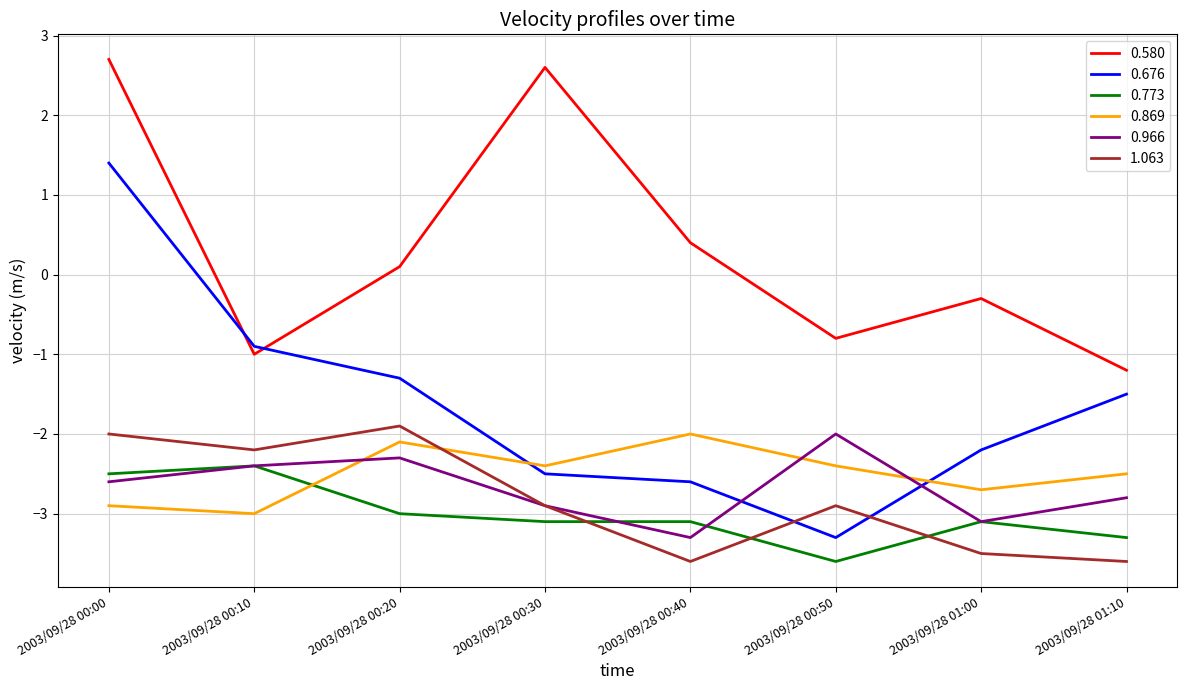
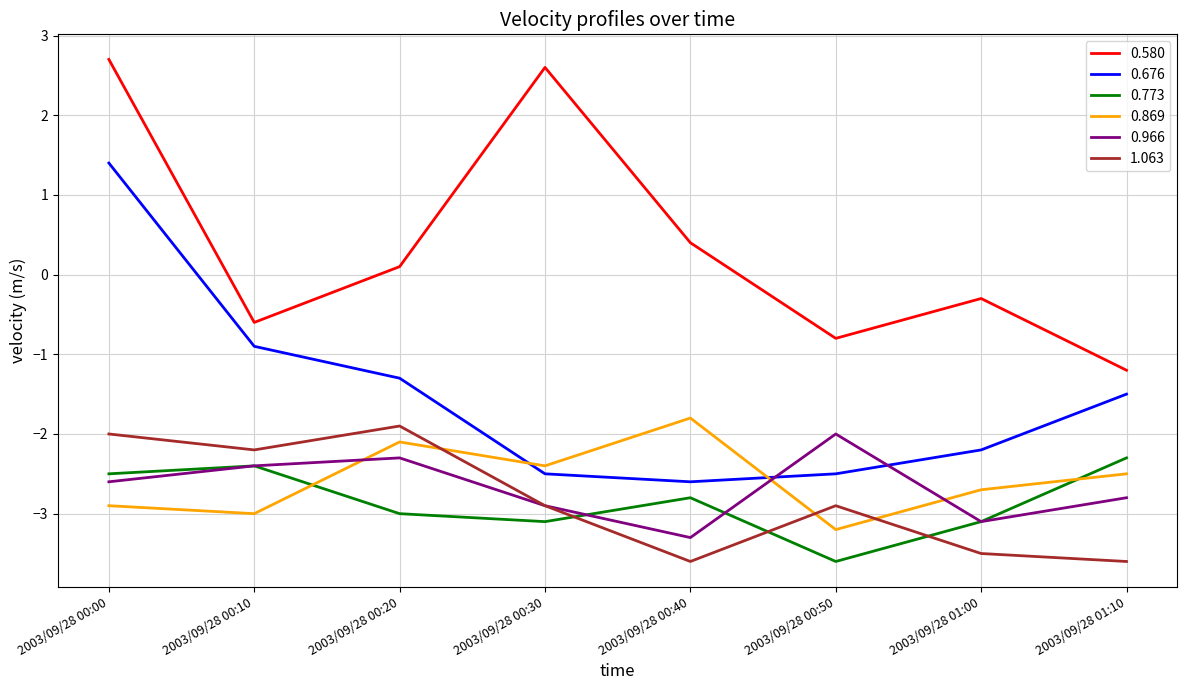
  {
    "0.580": {
      "2003/09/28 00:00": 2.7,
-     "2003/09/28 00:10": -1.0,
+     "2003/09/28 00:10": -0.6,
      "2003/09/28 00:20": 0.1,
      "2003/09/28 00:30": 2.6,
      "2003/09/28 00:40": 0.4,
      "2003/09/28 00:50": -0.8,
      "2003/09/28 01:00": -0.3,
      "2003/09/28 01:10": -1.2
    },
    "0.676": {
      "2003/09/28 00:00": 1.4,
      "2003/09/28 00:10": -0.9,
      "2003/09/28 00:20": -1.3,
      "2003/09/28 00:30": -2.5,
      "2003/09/28 00:40": -2.6,
-     "2003/09/28 00:50": -3.3,
+     "2003/09/28 00:50": -2.5,
      "2003/09/28 01:00": -2.2,
      "2003/09/28 01:10": -1.5
    },
    "0.773": {
      "2003/09/28 00:00": -2.5,
      "2003/09/28 00:20": -3.0,
      "2003/09/28 00:30": -3.1,
-     "2003/09/28 00:40": -3.1,
+     "2003/09/28 00:40": -2.8,
      "2003/09/28 00:50": -3.6,
-     "2003/09/28 01:10": -3.3
+     "2003/09/28 01:10": -2.3
    },
    "0.869": {
      "2003/09/28 00:00": -2.9,
      "2003/09/28 00:10": -3.0,
      "2003/09/28 00:20": -2.1,
      "2003/09/28 00:30": -2.4,
-     "2003/09/28 00:40": -2.0,
-     "2003/09/28 00:50": -2.4,
+     "2003/09/28 00:40": -1.8,
+     "2003/09/28 00:50": -3.2,
      "2003/09/28 01:00": -2.7,
      "2003/09/28 01:10": -2.5
    },
    "0.966": {
      "2003/09/28 00:00": -2.6,
      "2003/09/28 00:20": -2.3,
      "2003/09/28 00:40": -3.3,
      "2003/09/28 00:50": -2.0,
      "2003/09/28 01:10": -2.8
    },
    "1.063": {
      "2003/09/28 00:00": -2.0,
      "2003/09/28 00:10": -2.2,
      "2003/09/28 00:20": -1.9,
      "2003/09/28 00:40": -3.6,
      "2003/09/28 00:50": -2.9,
      "2003/09/28 01:00": -3.5,
      "2003/09/28 01:10": -3.6
    }
  }
